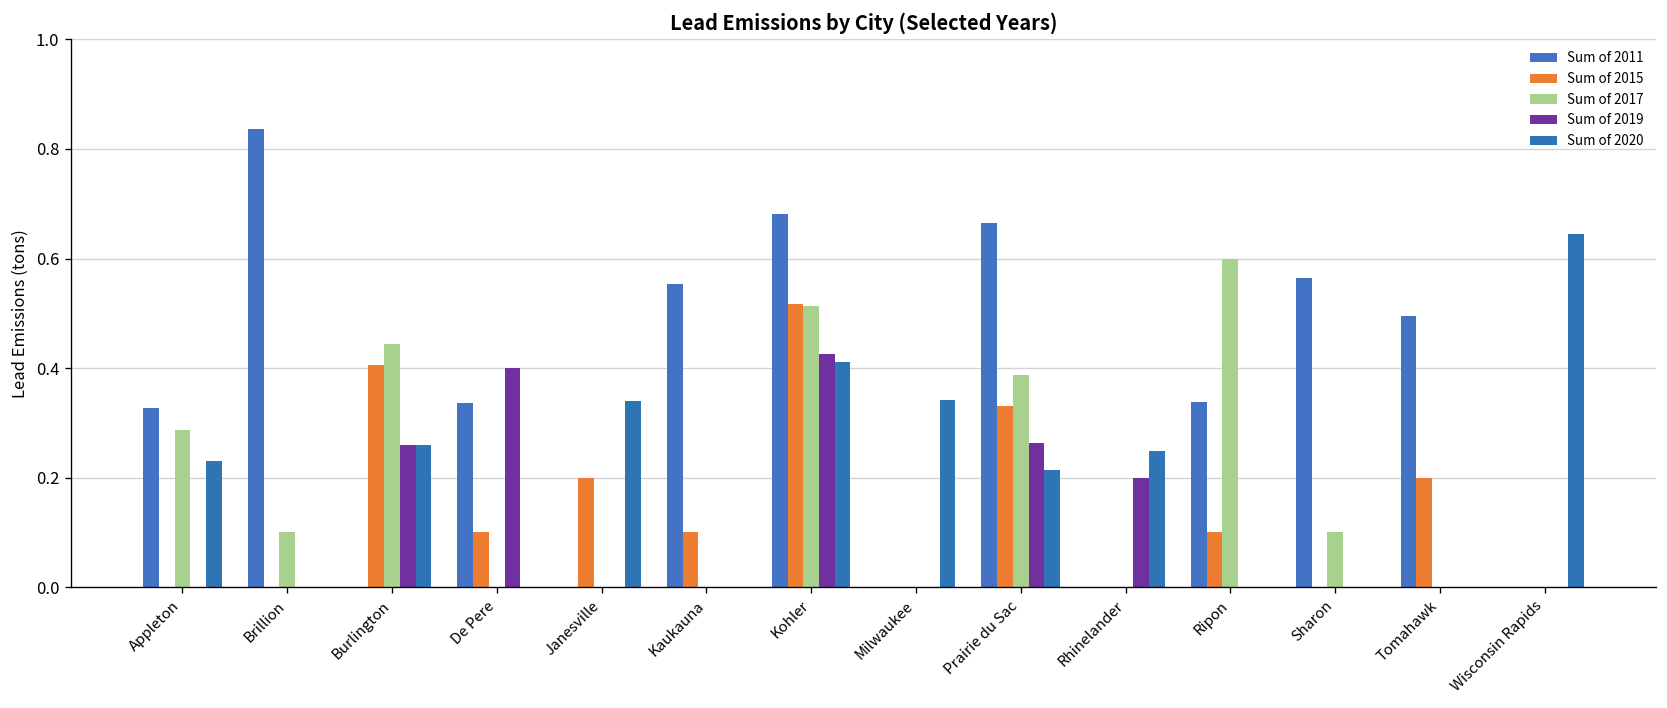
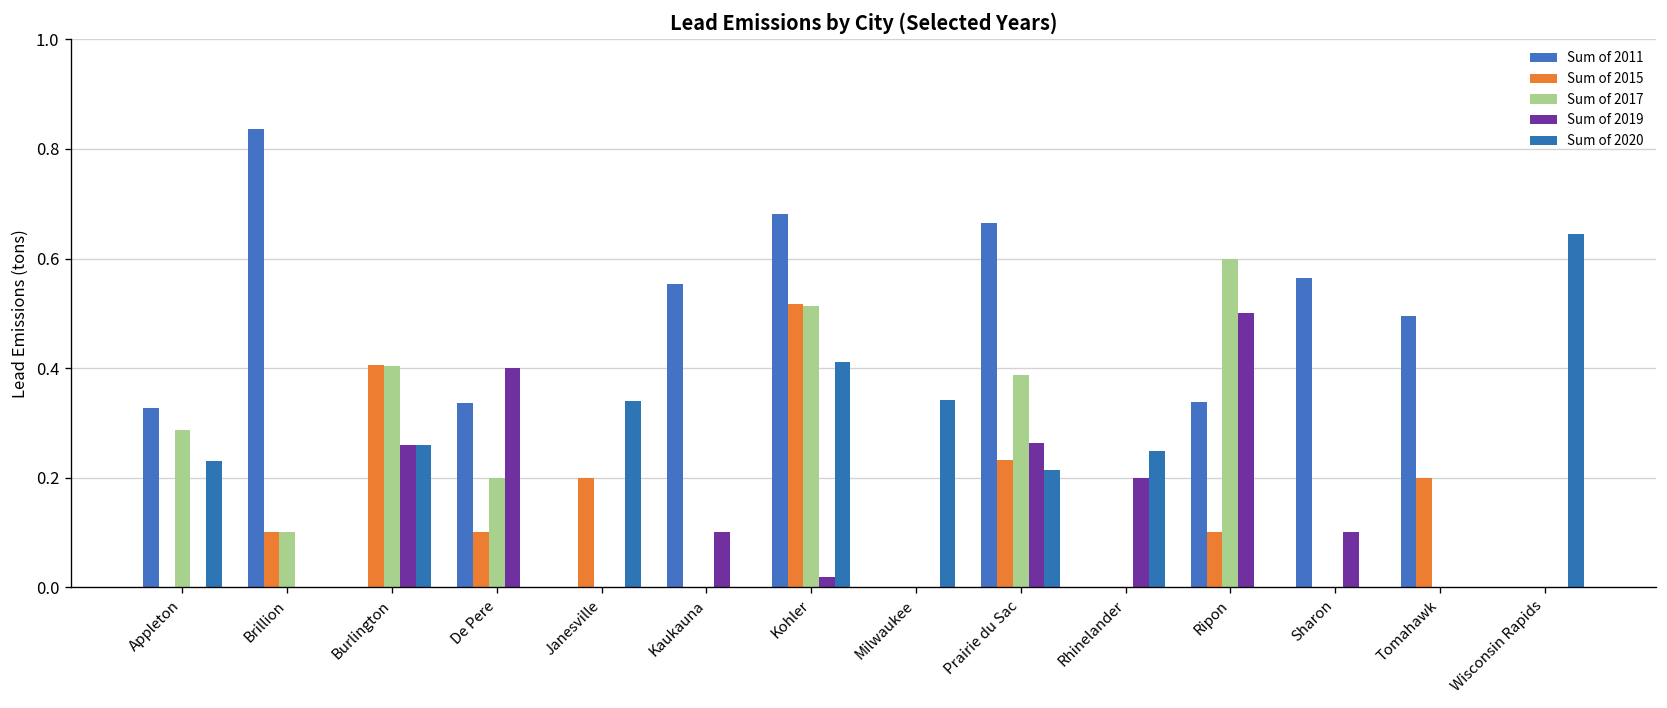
  {
    "Sum of 2015": {
      "Appleton": 0.00,
-     "Brillion": 0.0,
+     "Brillion": 0.1,
      "Burlington": 0.41,
      "De Pere": 0.10,
      "Janesville": 0.20,
-     "Kaukauna": 0.1,
+     "Kaukauna": 0.0,
      "Kohler": 0.52,
      "Milwaukee": 0.00,
-     "Prairie du Sac": 0.33,
+     "Prairie du Sac": 0.23,
      "Rhinelander": 0.00,
      "Ripon": 0.10,
      "Sharon": 0.00,
      "Tomahawk": 0.20,
      "Wisconsin Rapids": 0.00
    },
    "Sum of 2017": {
      "Appleton": 0.29,
      "Brillion": 0.10,
-     "Burlington": 0.44,
-     "De Pere": 0.0,
+     "Burlington": 0.40,
+     "De Pere": 0.2,
      "Janesville": 0.00,
      "Kaukauna": 0.00,
      "Kohler": 0.51,
      "Milwaukee": 0.00,
      "Prairie du Sac": 0.39,
      "Rhinelander": 0.00,
      "Ripon": 0.60,
-     "Sharon": 0.1,
+     "Sharon": 0.0,
      "Tomahawk": 0.00,
      "Wisconsin Rapids": 0.00
    },
    "Sum of 2019": {
      "Appleton": 0.00,
      "Brillion": 0.00,
      "Burlington": 0.26,
      "De Pere": 0.40,
      "Janesville": 0.00,
-     "Kaukauna": 0.0,
-     "Kohler": 0.43,
+     "Kaukauna": 0.1,
+     "Kohler": 0.02,
      "Milwaukee": 0.00,
      "Prairie du Sac": 0.26,
      "Rhinelander": 0.20,
-     "Ripon": 0.0,
-     "Sharon": 0.0,
+     "Ripon": 0.5,
+     "Sharon": 0.1,
      "Tomahawk": 0.00,
      "Wisconsin Rapids": 0.00
    }
  }
